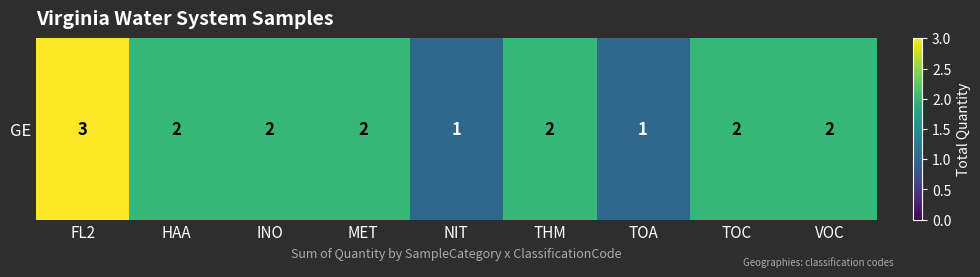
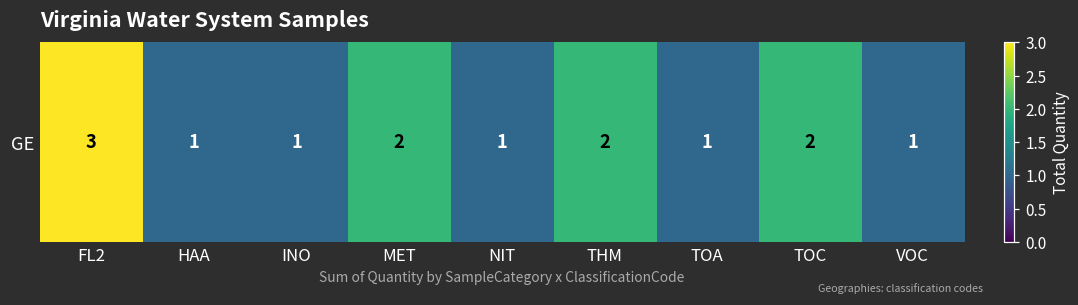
  {
    "GE": {
      "FL2": 3,
-     "HAA": 2,
-     "INO": 2,
+     "HAA": 1,
+     "INO": 1,
      "MET": 2,
      "NIT": 1,
      "THM": 2,
      "TOA": 1,
      "TOC": 2,
-     "VOC": 2
+     "VOC": 1
    }
  }
